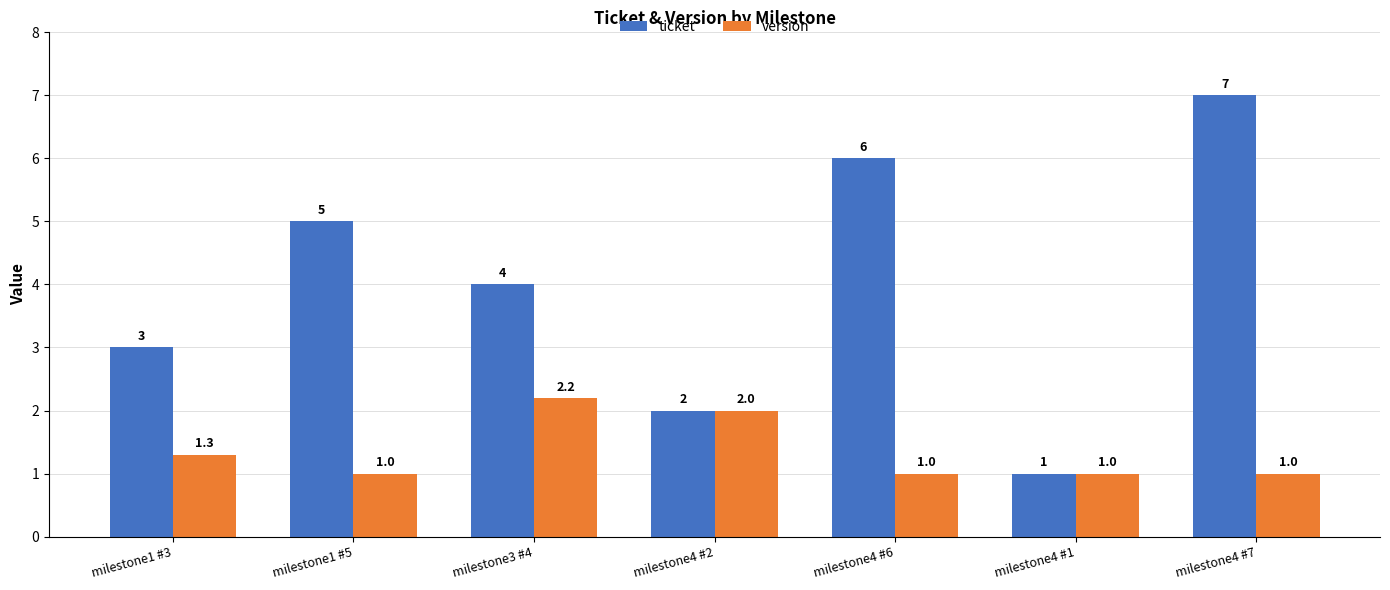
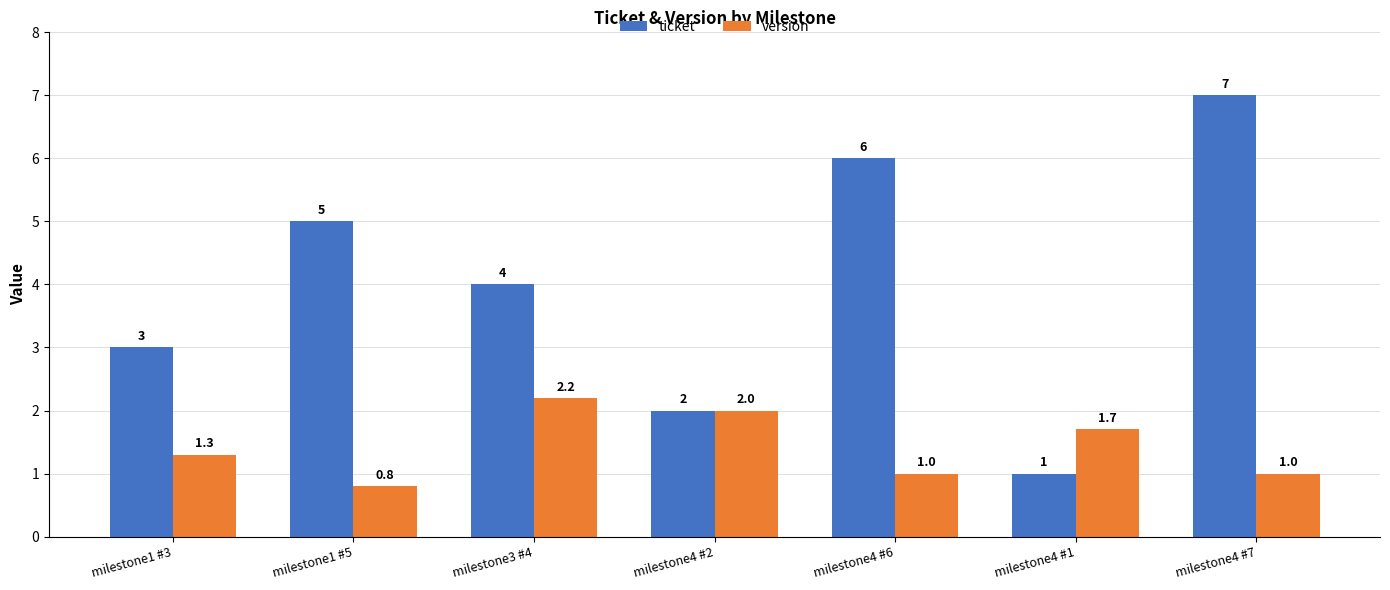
  {
    "ticket": {
      "milestone1 #3": 3,
      "milestone1 #5": 5,
      "milestone3 #4": 4,
      "milestone4 #2": 2,
      "milestone4 #6": 6,
      "milestone4 #1": 1,
      "milestone4 #7": 7
    },
    "version": {
      "milestone1 #3": 1.3,
-     "milestone1 #5": 1.0,
+     "milestone1 #5": 0.8,
      "milestone3 #4": 2.2,
      "milestone4 #2": 2.0,
      "milestone4 #6": 1.0,
-     "milestone4 #1": 1.0,
+     "milestone4 #1": 1.7,
      "milestone4 #7": 1.0
    }
  }
